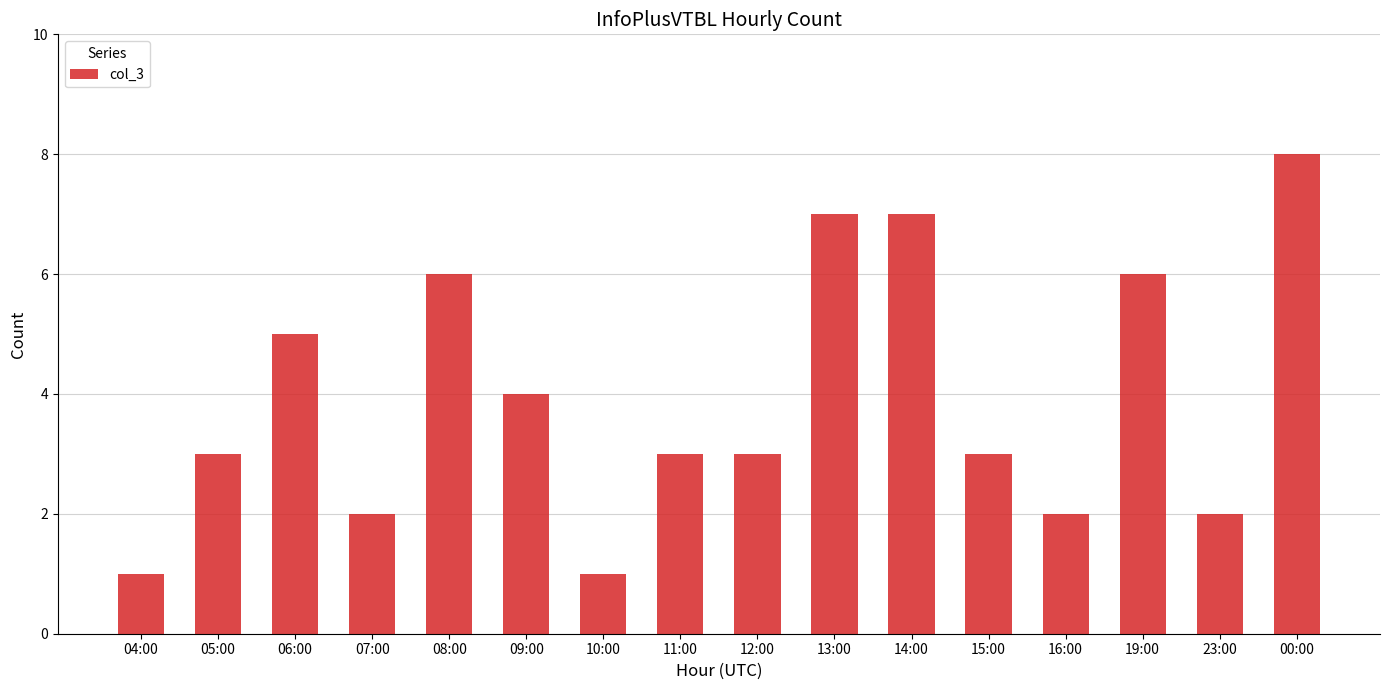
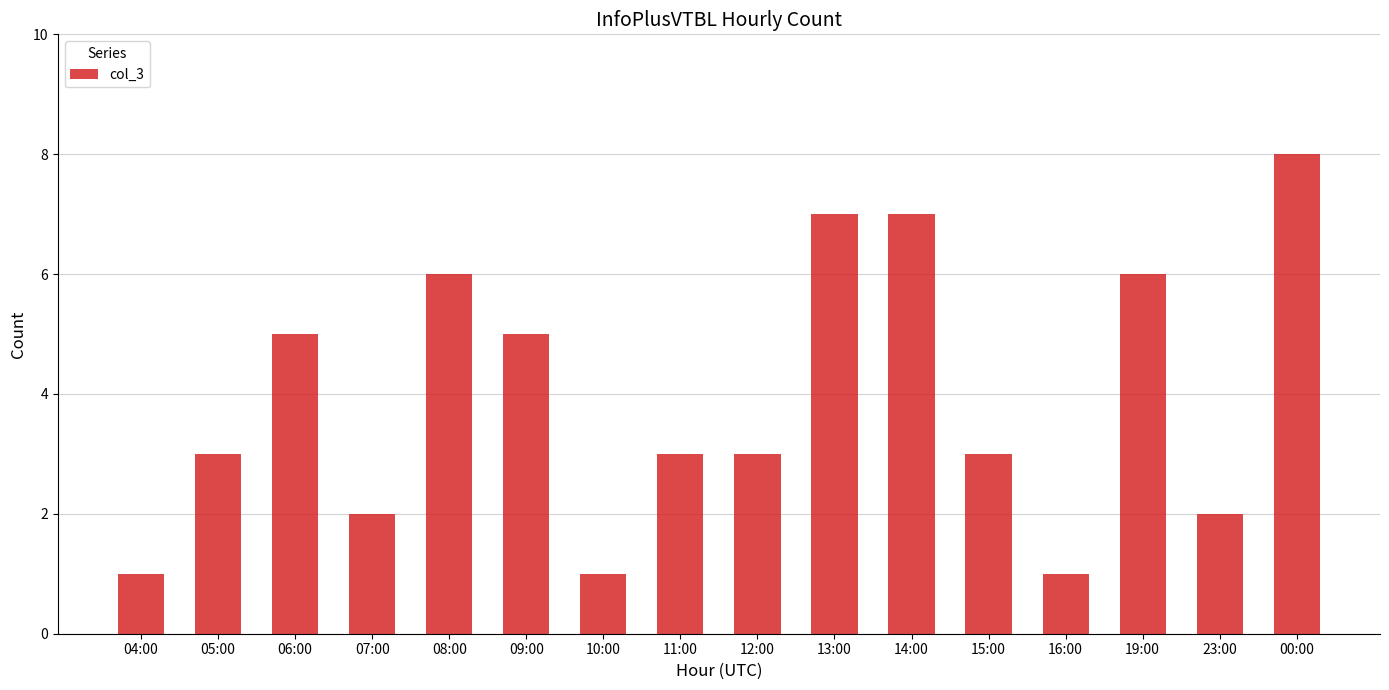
  {
    "04:00": 1,
    "05:00": 3,
    "06:00": 5,
    "07:00": 2,
    "08:00": 6,
-   "09:00": 4,
+   "09:00": 5,
    "10:00": 1,
    "11:00": 3,
    "12:00": 3,
    "13:00": 7,
    "14:00": 7,
    "15:00": 3,
-   "16:00": 2,
+   "16:00": 1,
    "19:00": 6,
    "23:00": 2,
    "00:00": 8
  }
